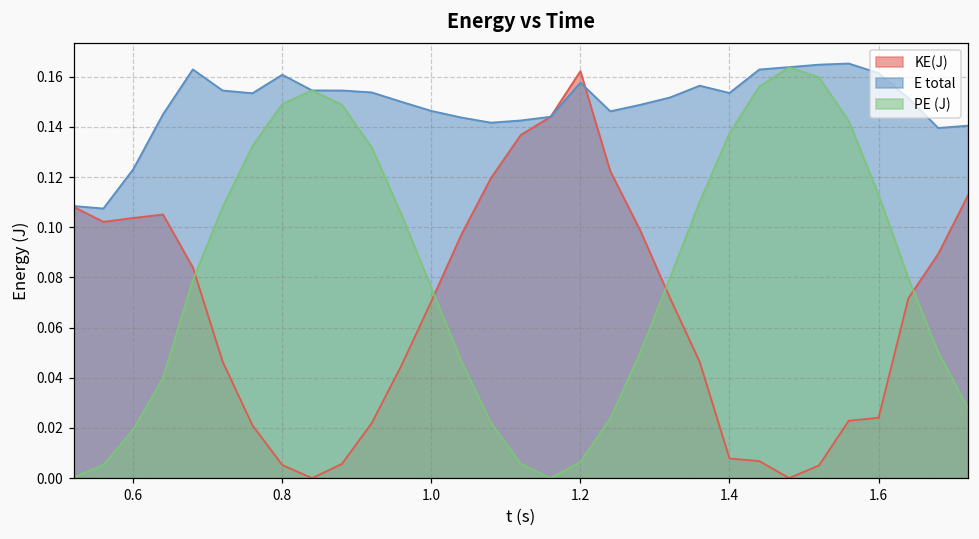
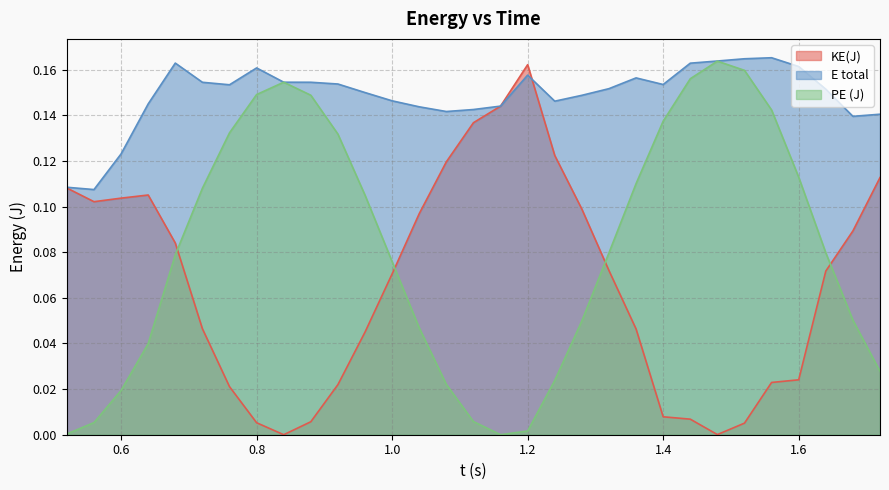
  {
    "KE(J)": {
      "0.6": 0.104,
      "0.8": 0.005,
      "1.0": 0.070,
      "1.2": 0.162,
      "1.4": 0.008,
      "1.6": 0.024
    },
    "E total": {
      "0.6": 0.123,
      "0.8": 0.161,
      "1.0": 0.146,
      "1.2": 0.158,
      "1.4": 0.153
    },
    "PE (J)": {
      "0.6": 0.019,
      "0.8": 0.149,
      "1.0": 0.076,
-     "1.2": 0.006,
+     "1.2": 0.002,
      "1.4": 0.137,
      "1.6": 0.113
    }
  }
